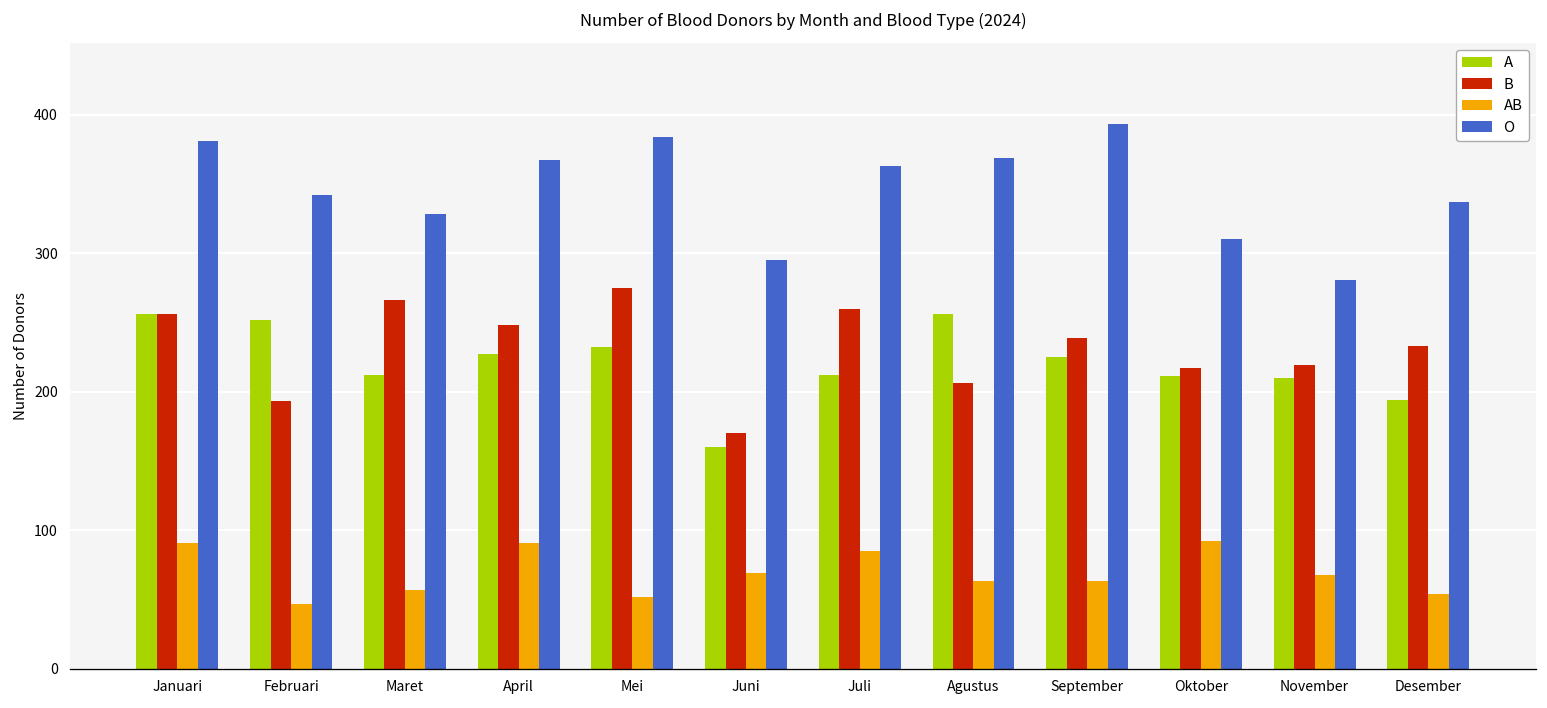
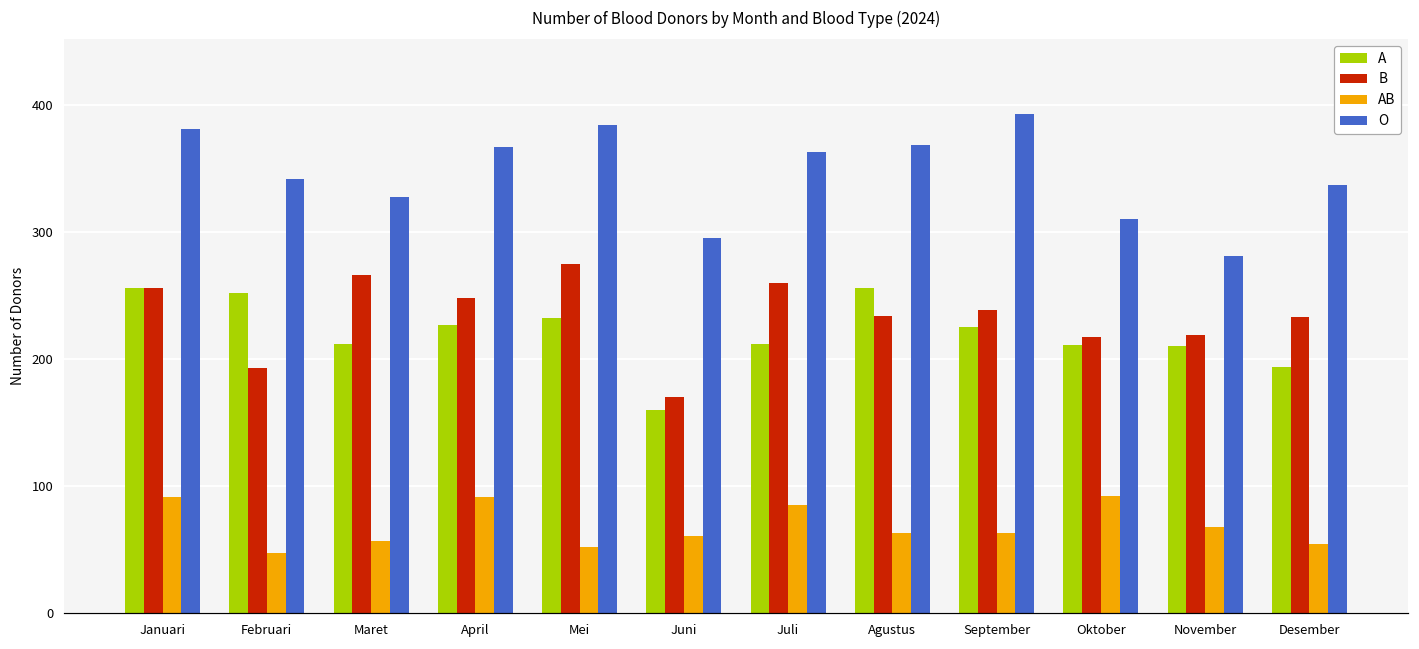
  {
    "A": {
      "Januari": 256,
      "Februari": 252,
      "Maret": 212,
      "April": 227,
      "Mei": 232,
      "Juni": 160,
      "Juli": 212,
      "Agustus": 256,
      "September": 225,
      "Oktober": 211,
      "November": 210,
      "Desember": 194
    },
    "B": {
      "Januari": 256,
      "Februari": 193,
      "Maret": 266,
      "April": 248,
      "Mei": 275,
      "Juni": 170,
      "Juli": 260,
-     "Agustus": 206,
+     "Agustus": 234,
      "September": 239,
      "Oktober": 217,
      "November": 219,
      "Desember": 233
    },
    "AB": {
      "Januari": 91,
      "Februari": 47,
      "Maret": 57,
      "April": 91,
      "Mei": 52,
-     "Juni": 69,
+     "Juni": 61,
      "Juli": 85,
      "Agustus": 63,
      "September": 63,
      "Oktober": 92,
      "November": 68,
      "Desember": 54
    },
    "O": {
      "Januari": 381,
      "Februari": 342,
      "Maret": 328,
      "April": 367,
      "Mei": 384,
      "Juni": 295,
      "Juli": 363,
      "Agustus": 369,
      "September": 393,
      "Oktober": 310,
      "November": 281,
      "Desember": 337
    }
  }
